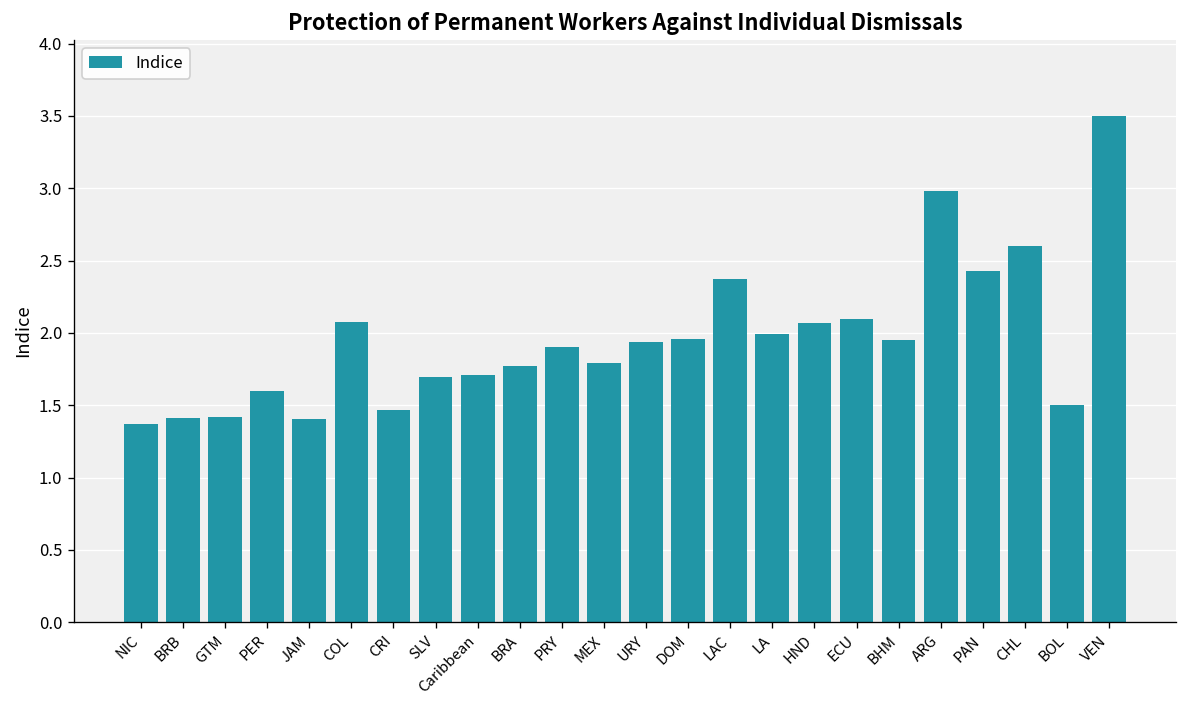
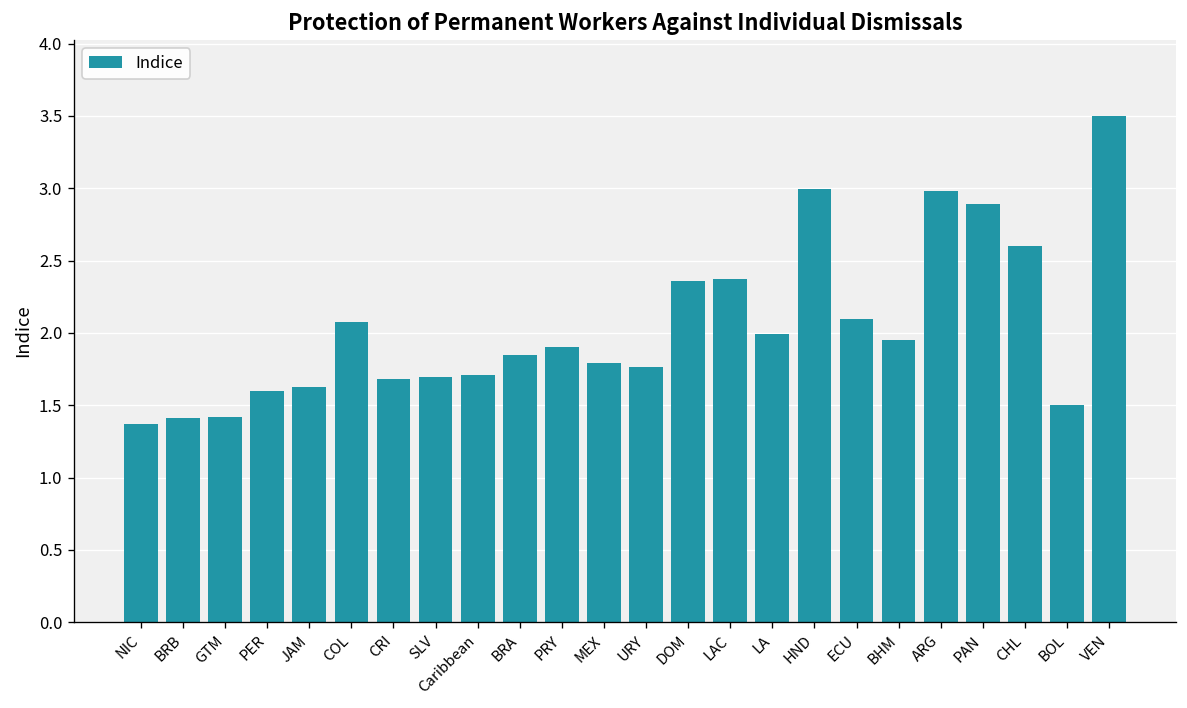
  {
    "NIC": 1.37,
    "BRB": 1.41,
    "GTM": 1.42,
    "PER": 1.60,
-   "JAM": 1.40,
+   "JAM": 1.63,
    "COL": 2.08,
-   "CRI": 1.47,
+   "CRI": 1.68,
    "SLV": 1.70,
    "Caribbean": 1.71,
-   "BRA": 1.77,
+   "BRA": 1.84,
    "PRY": 1.90,
    "MEX": 1.79,
-   "URY": 1.93,
-   "DOM": 1.96,
+   "URY": 1.77,
+   "DOM": 2.36,
    "LAC": 2.37,
    "LA": 1.99,
-   "HND": 2.07,
+   "HND": 2.99,
    "ECU": 2.10,
    "BHM": 1.95,
    "ARG": 2.98,
-   "PAN": 2.43,
+   "PAN": 2.89,
    "CHL": 2.60,
    "BOL": 1.50,
    "VEN": 3.50
  }
